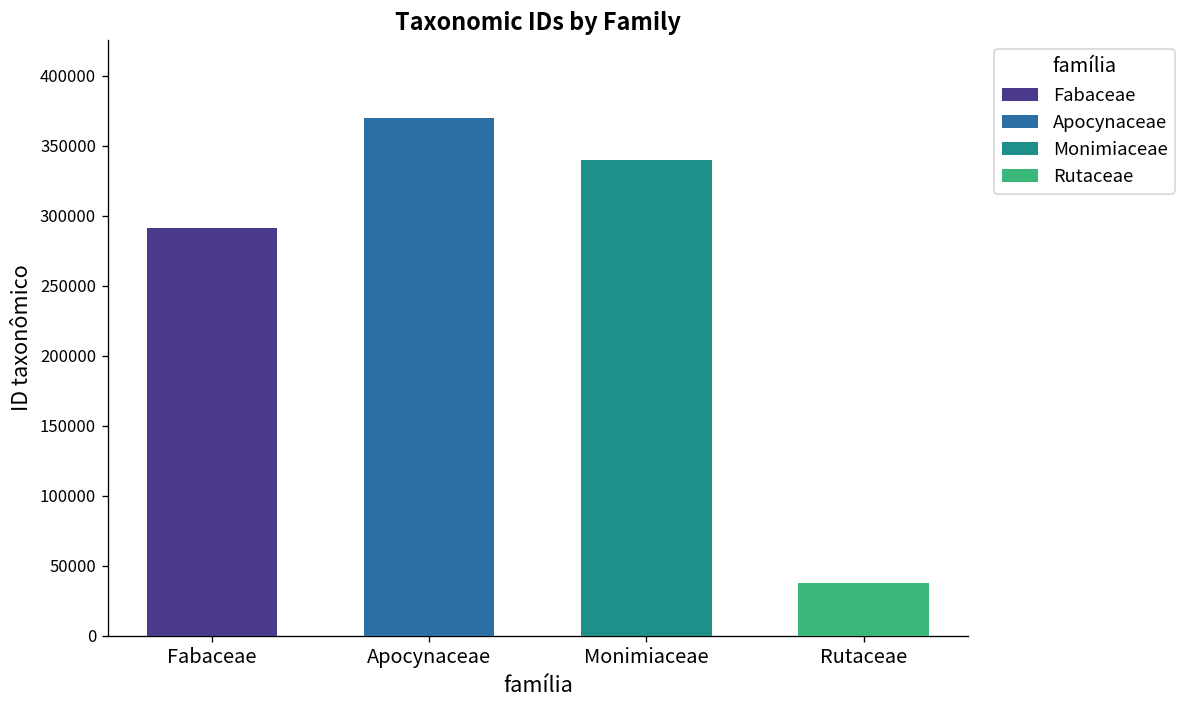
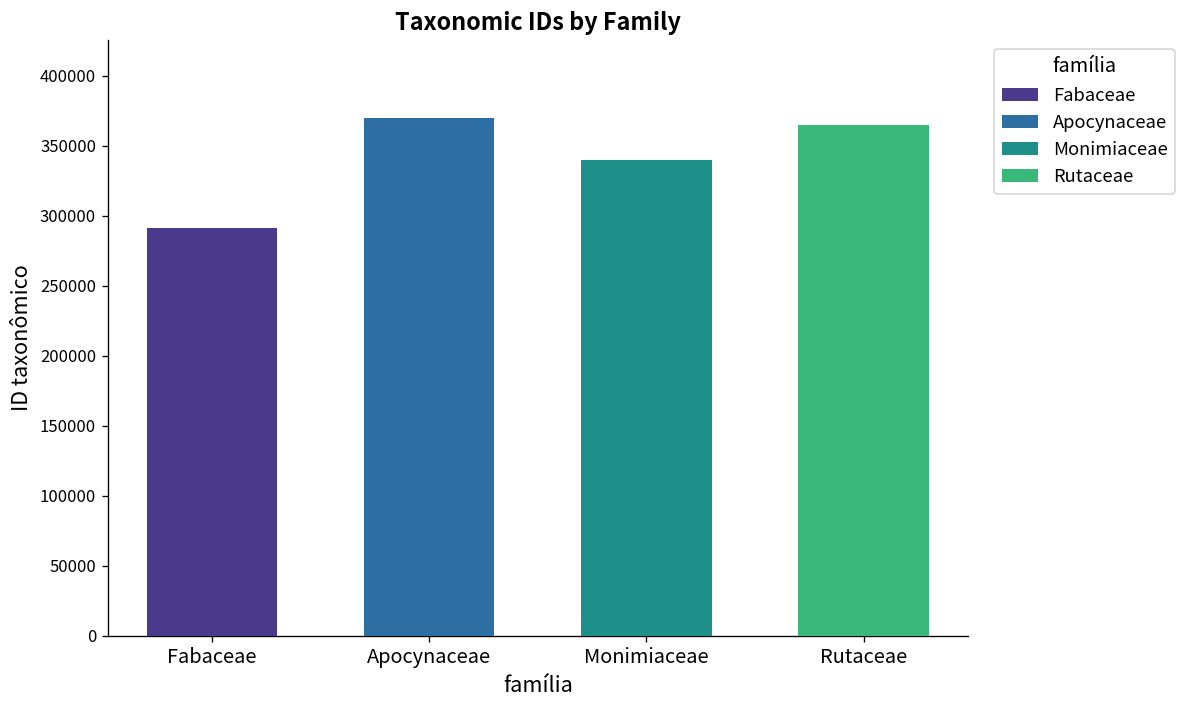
  {
    "Fabaceae": 291000,
    "Apocynaceae": 370000,
    "Monimiaceae": 340000,
-   "Rutaceae": 38000
+   "Rutaceae": 365000
  }
